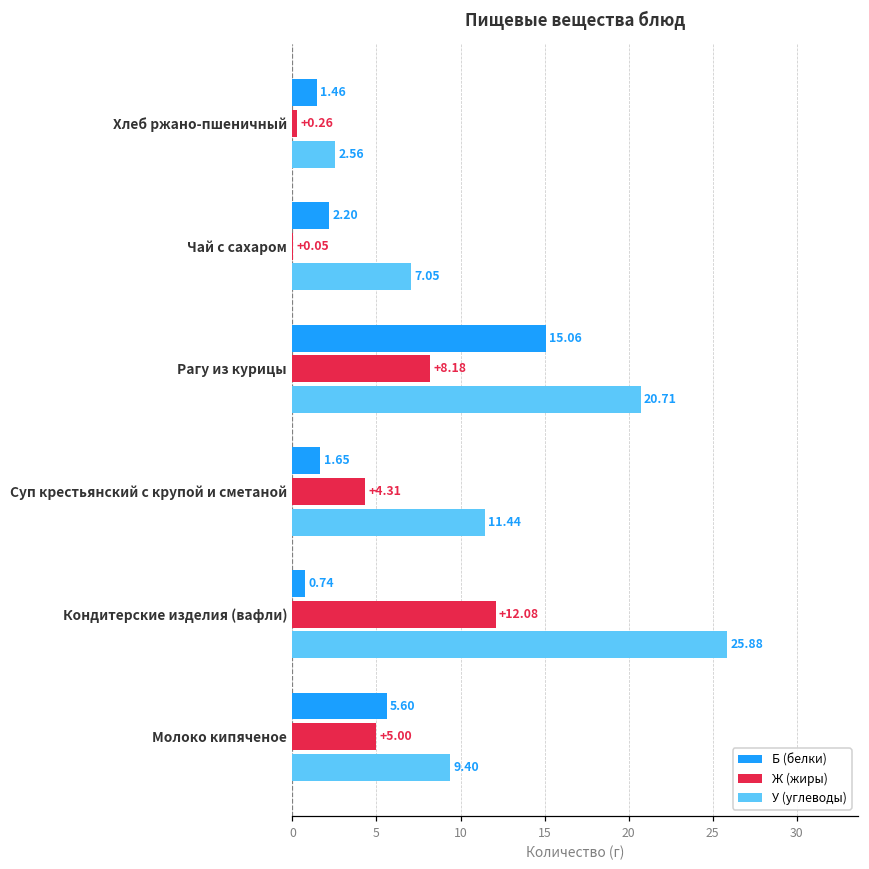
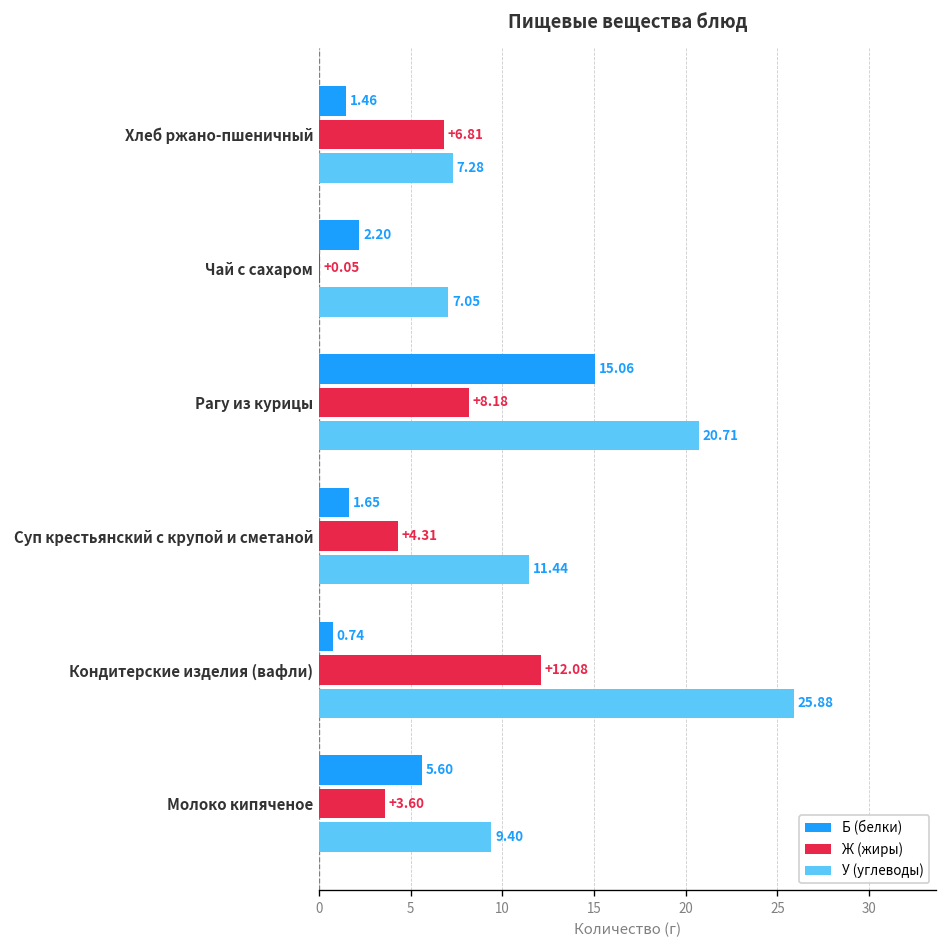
  {
    "Б (белки)": {
      "Хлеб ржано-пшеничный": "1.46",
      "Чай с сахаром": "2.20",
      "Рагу из курицы": "15.06",
      "Суп крестьянский с крупой и сметаной": "1.65",
      "Кондитерские изделия (вафли)": "0.74",
      "Молоко кипяченое": "5.60"
    },
    "Ж (жиры)": {
-     "Хлеб ржано-пшеничный": "+0.26",
+     "Хлеб ржано-пшеничный": "+6.81",
      "Чай с сахаром": "+0.05",
      "Рагу из курицы": "+8.18",
      "Суп крестьянский с крупой и сметаной": "+4.31",
      "Кондитерские изделия (вафли)": "+12.08",
-     "Молоко кипяченое": "+5.00"
+     "Молоко кипяченое": "+3.60"
    },
    "У (углеводы)": {
-     "Хлеб ржано-пшеничный": "2.56",
+     "Хлеб ржано-пшеничный": "7.28",
      "Чай с сахаром": "7.05",
      "Рагу из курицы": "20.71",
      "Суп крестьянский с крупой и сметаной": "11.44",
      "Кондитерские изделия (вафли)": "25.88",
      "Молоко кипяченое": "9.40"
    }
  }
